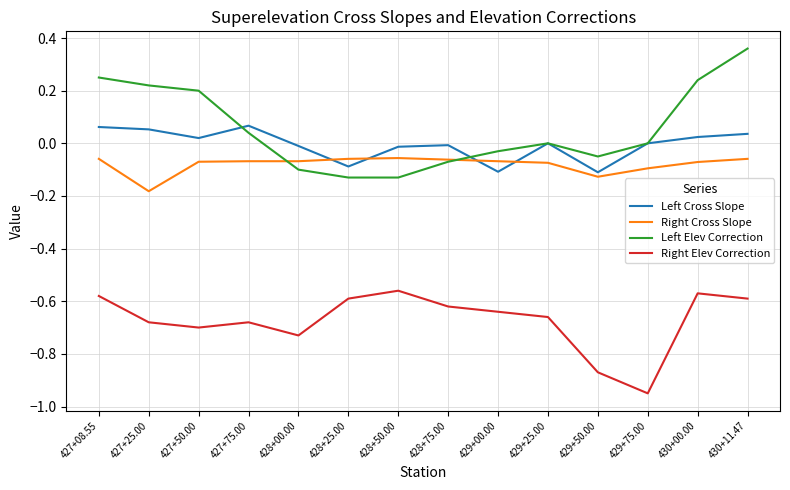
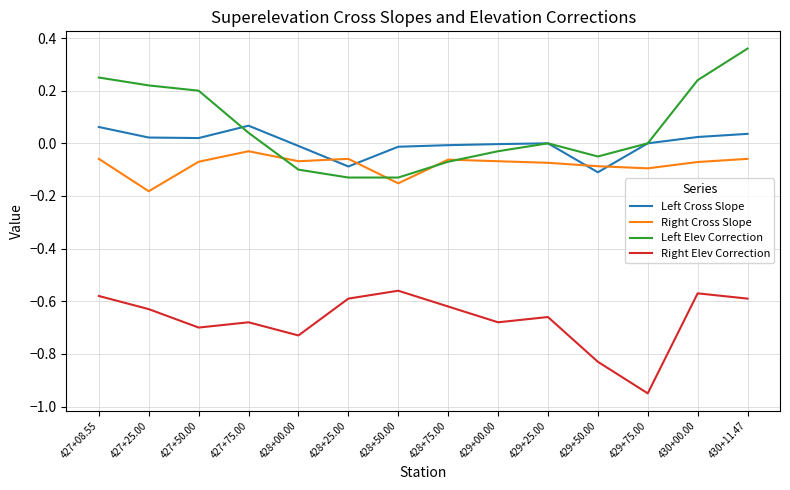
  {
    "Left Cross Slope": {
      "427+08.55": 0.06,
-     "427+25.00": 0.05,
+     "427+25.00": 0.02,
      "427+50.00": 0.02,
      "427+75.00": 0.07,
      "428+00.00": -0.01,
      "428+25.00": -0.09,
      "428+50.00": -0.01,
      "428+75.00": -0.01,
-     "429+00.00": -0.11,
+     "429+00.00": 0.00,
      "429+50.00": -0.11,
      "430+00.00": 0.02,
      "430+11.47": 0.04
    },
    "Right Cross Slope": {
      "427+08.55": -0.06,
      "427+25.00": -0.18,
      "427+50.00": -0.07,
-     "427+75.00": -0.07,
+     "427+75.00": -0.03,
      "428+00.00": -0.07,
      "428+25.00": -0.06,
-     "428+50.00": -0.06,
+     "428+50.00": -0.15,
      "429+00.00": -0.07,
      "429+25.00": -0.07,
-     "429+50.00": -0.13,
+     "429+50.00": -0.09,
      "429+75.00": -0.10,
      "430+00.00": -0.07,
      "430+11.47": -0.06
    },
    "Left Elev Correction": {
      "427+08.55": 0.25,
      "427+25.00": 0.22,
      "427+50.00": 0.20,
      "427+75.00": 0.04,
      "428+00.00": -0.10,
      "428+25.00": -0.13,
      "428+50.00": -0.13,
      "429+00.00": -0.03,
      "429+50.00": -0.05,
      "430+00.00": 0.24,
      "430+11.47": 0.36
    },
    "Right Elev Correction": {
      "427+08.55": -0.58,
-     "427+25.00": -0.68,
+     "427+25.00": -0.63,
      "427+50.00": -0.70,
      "427+75.00": -0.68,
      "428+00.00": -0.73,
      "428+25.00": -0.59,
      "428+50.00": -0.56,
      "428+75.00": -0.62,
-     "429+00.00": -0.64,
+     "429+00.00": -0.68,
      "429+25.00": -0.66,
-     "429+50.00": -0.87,
+     "429+50.00": -0.83,
      "429+75.00": -0.95,
      "430+00.00": -0.57,
      "430+11.47": -0.59
    }
  }
